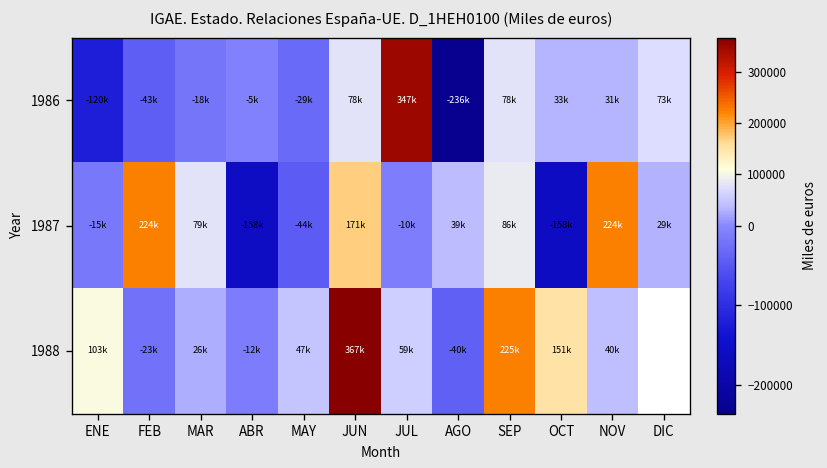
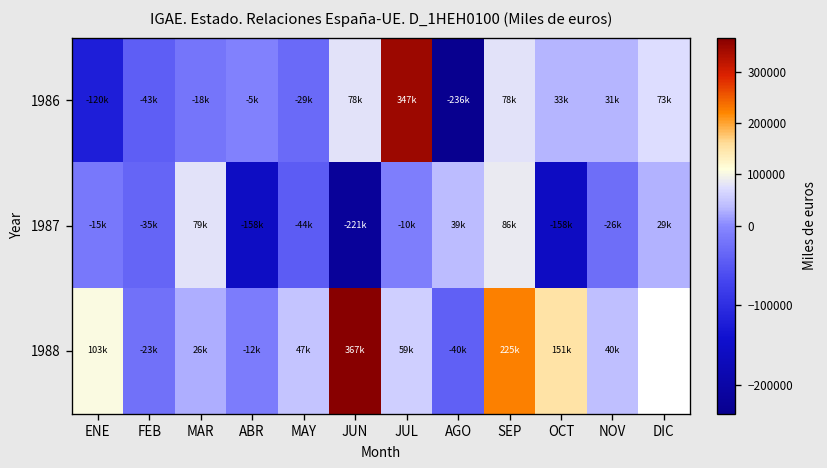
  {
    "1986": {
      "ENE": "-120k",
      "FEB": "-43k",
      "MAR": "-18k",
      "ABR": "-5k",
      "MAY": "-29k",
      "JUN": "78k",
      "JUL": "347k",
      "AGO": "-236k",
      "SEP": "78k",
      "OCT": "33k",
      "NOV": "31k",
      "DIC": "73k"
    },
    "1987": {
      "ENE": "-15k",
-     "FEB": "224k",
+     "FEB": "-35k",
      "MAR": "79k",
      "ABR": "-158k",
      "MAY": "-44k",
-     "JUN": "171k",
+     "JUN": "-221k",
      "JUL": "-10k",
      "AGO": "39k",
      "SEP": "86k",
      "OCT": "-158k",
-     "NOV": "224k",
+     "NOV": "-26k",
      "DIC": "29k"
    },
    "1988": {
      "ENE": "103k",
      "FEB": "-23k",
      "MAR": "26k",
      "ABR": "-12k",
      "MAY": "47k",
      "JUN": "367k",
      "JUL": "59k",
      "AGO": "-40k",
      "SEP": "225k",
      "OCT": "151k",
      "NOV": "40k"
    }
  }
